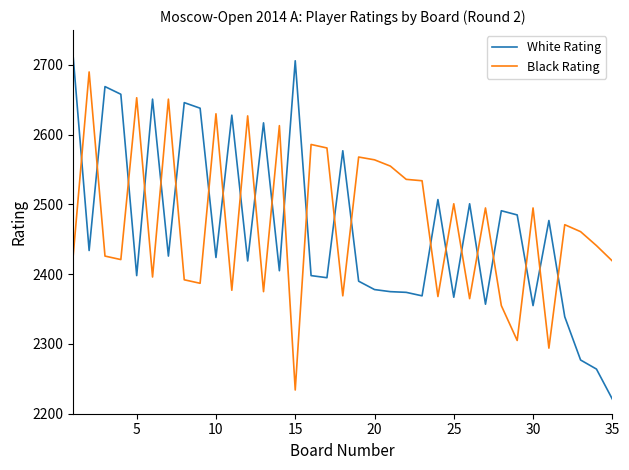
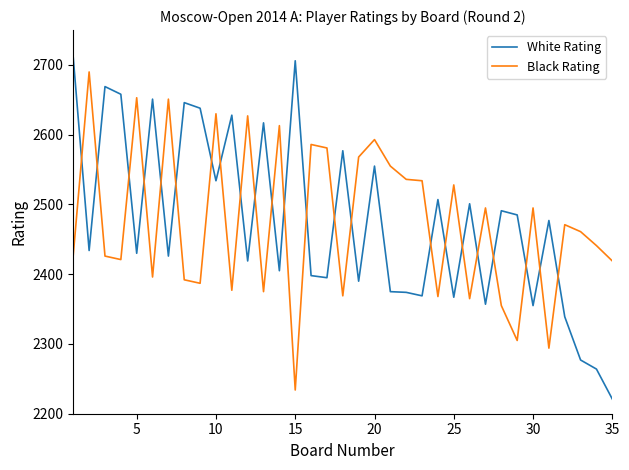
  {
    "White Rating": {
-     "5": 2400,
-     "10": 2420,
+     "5": 2430,
+     "10": 2530,
      "15": 2710,
-     "20": 2380,
+     "20": 2560,
      "25": 2370,
      "30": 2360,
      "35": 2220
    },
    "Black Rating": {
      "5": 2650,
      "10": 2630,
      "15": 2230,
-     "20": 2560,
-     "25": 2500,
+     "20": 2590,
+     "25": 2530,
      "30": 2500,
      "35": 2420
    }
  }
